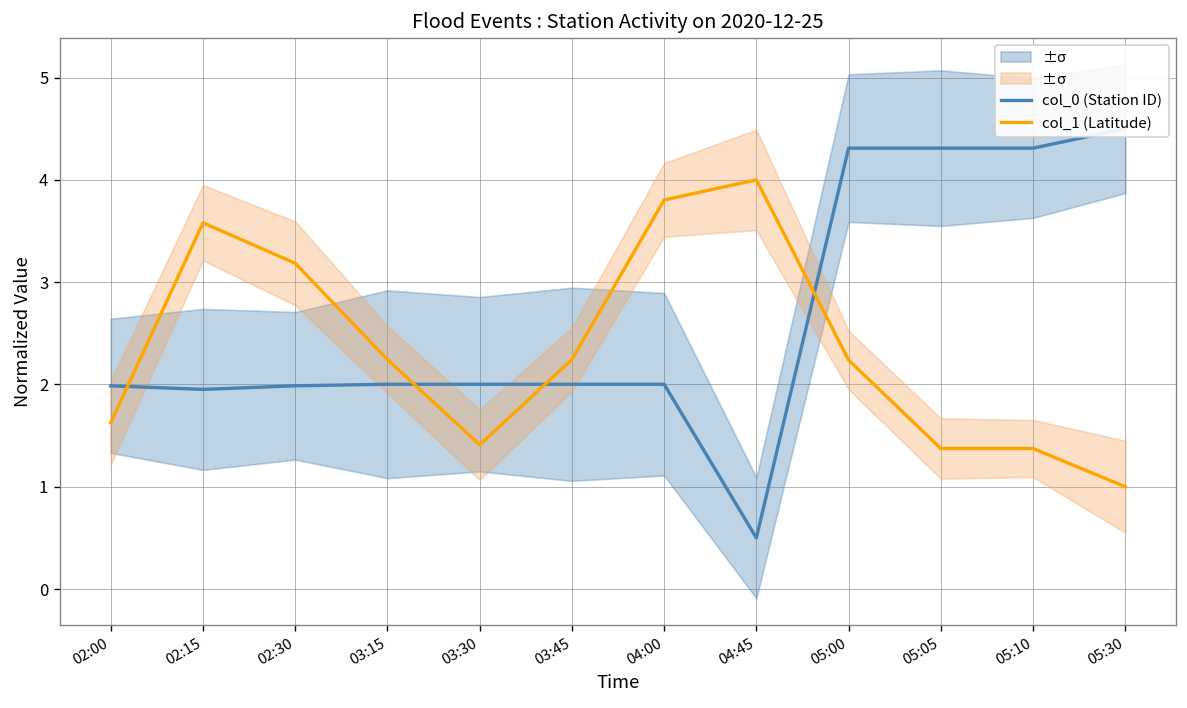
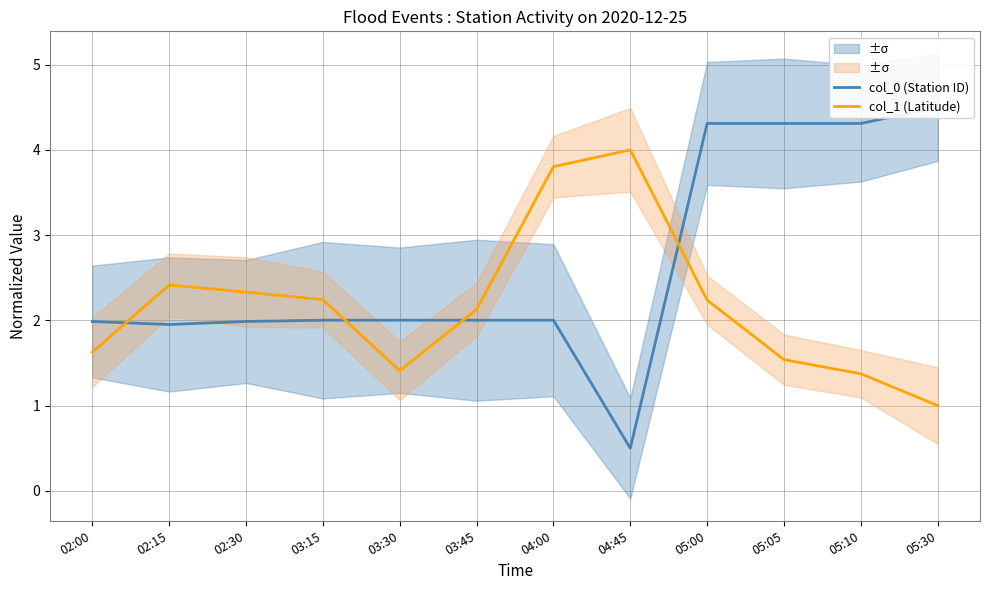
  {
    "col_1 (Latitude)": {
      "02:00": 1.6,
-     "02:15": 3.6,
-     "02:30": 3.2,
+     "02:15": 2.4,
+     "02:30": 2.3,
      "03:15": 2.2,
      "03:30": 1.4,
-     "03:45": 2.2,
+     "03:45": 2.1,
      "04:00": 3.8,
      "04:45": 4.0,
      "05:00": 2.2,
-     "05:05": 1.4,
+     "05:05": 1.5,
      "05:10": 1.4,
      "05:30": 1.0
    }
  }
